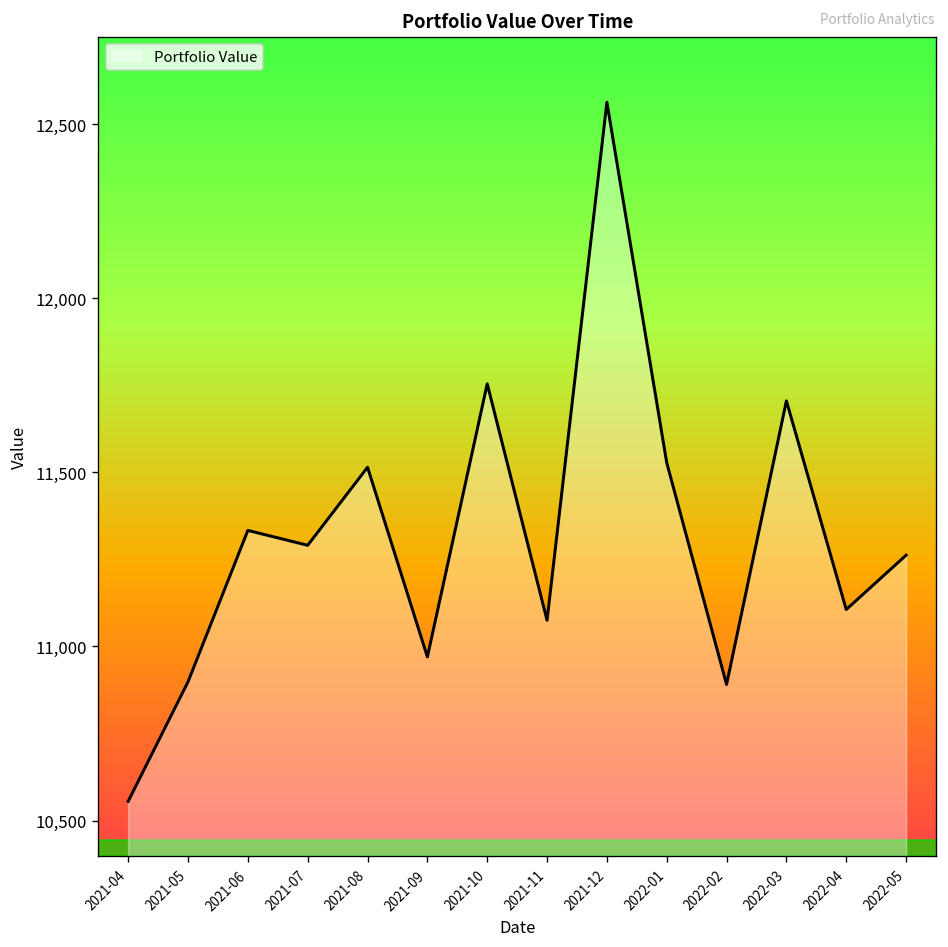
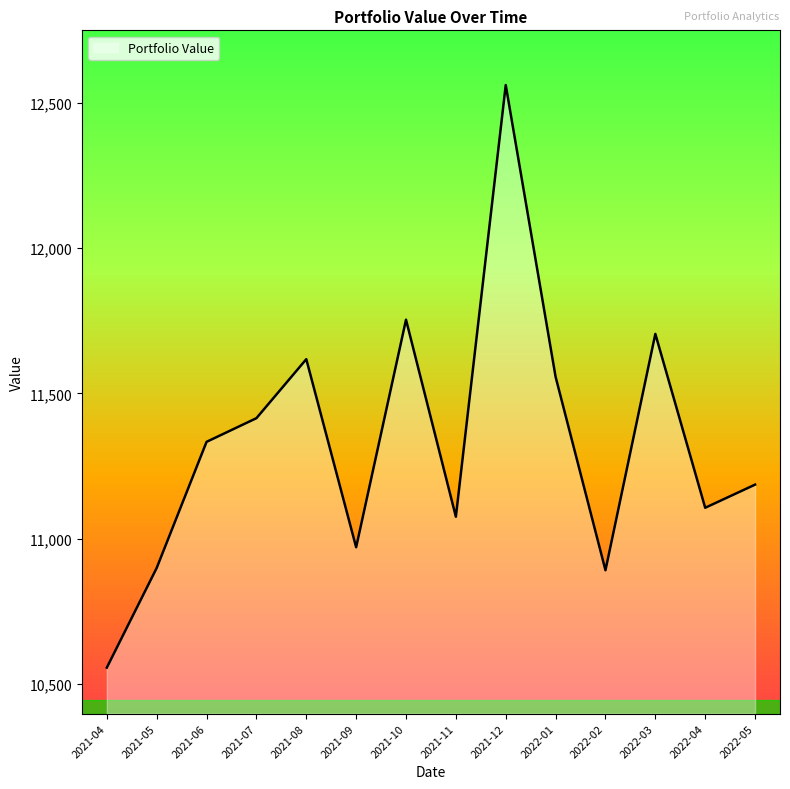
  {
    "2021-04": "10,560",
    "2021-05": "10,900",
    "2021-06": "11,330",
-   "2021-07": "11,290",
-   "2021-08": "11,510",
+   "2021-07": "11,410",
+   "2021-08": "11,620",
    "2021-09": "10,970",
    "2021-10": "11,750",
    "2021-11": "11,080",
    "2021-12": "12,560",
-   "2022-01": "11,530",
+   "2022-01": "11,560",
    "2022-02": "10,890",
    "2022-03": "11,710",
    "2022-04": "11,110",
-   "2022-05": "11,260"
+   "2022-05": "11,190"
  }
